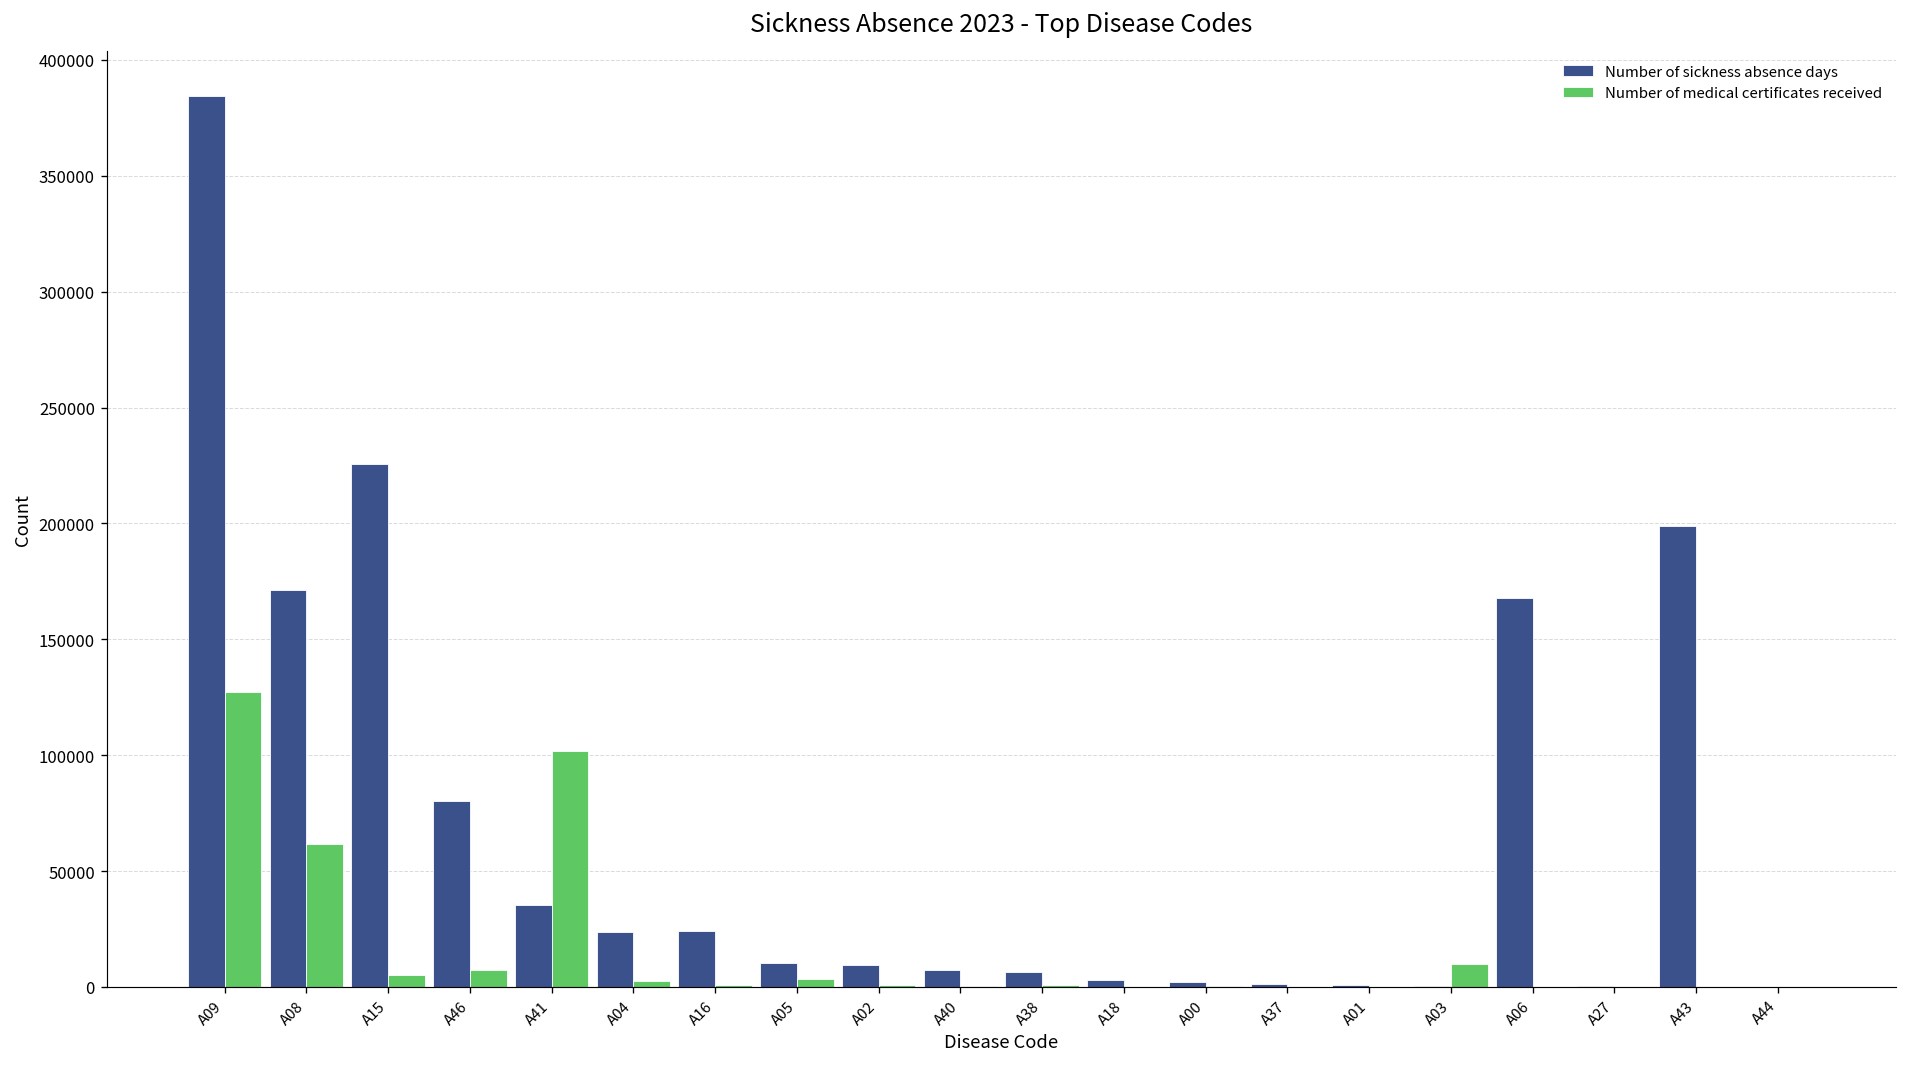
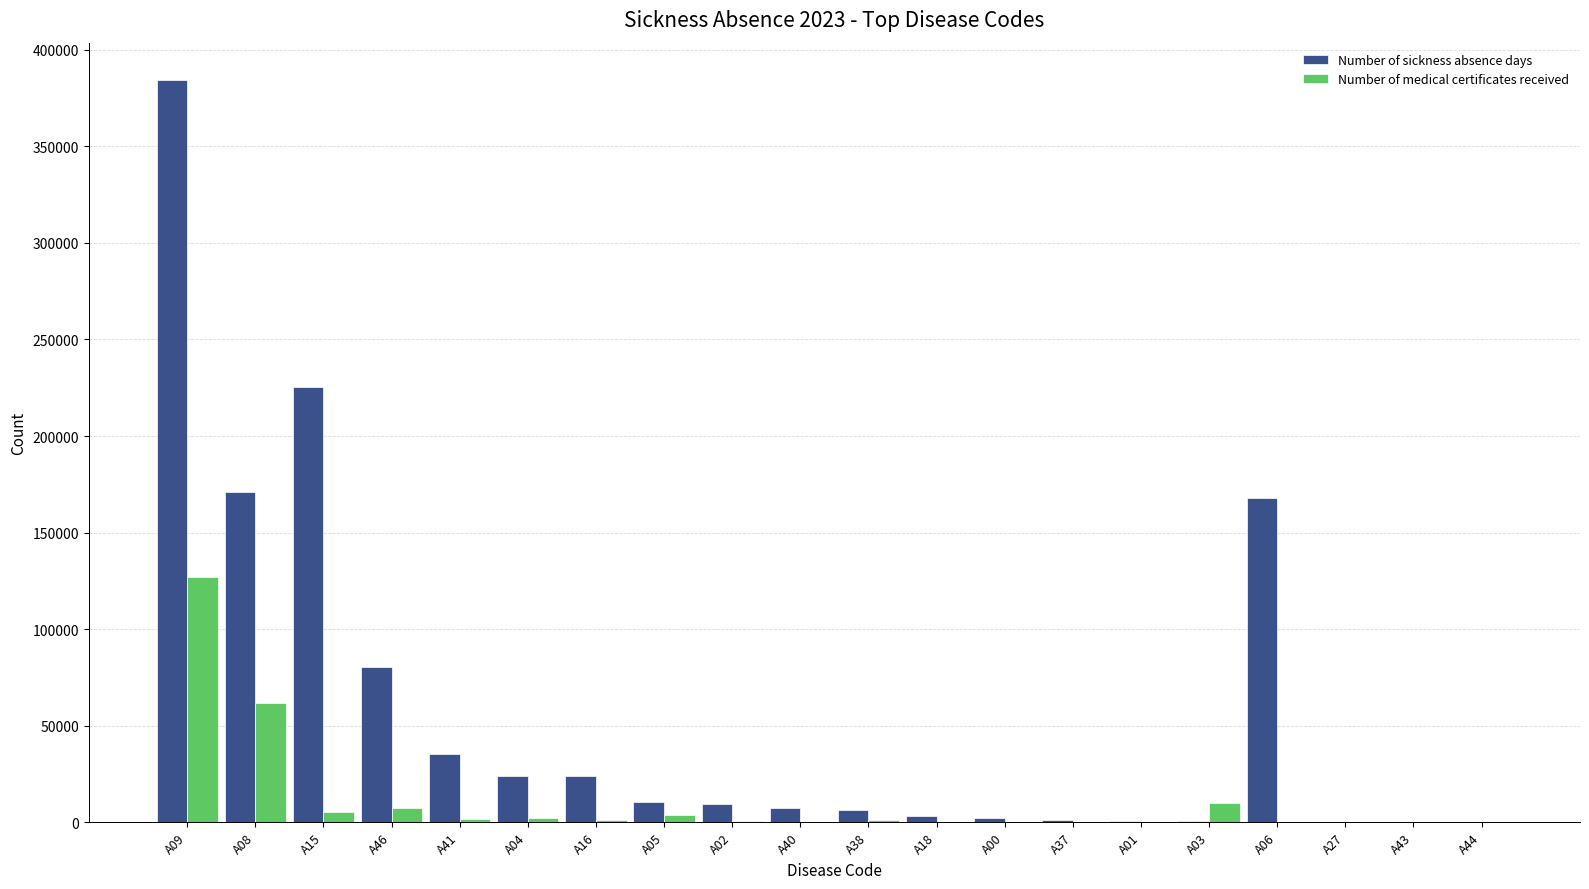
  {
    "Number of sickness absence days": {
      "A09": 384000,
      "A08": 171000,
      "A15": 225000,
      "A46": 80000,
      "A41": 35000,
      "A04": 24000,
      "A16": 24000,
      "A05": 10000,
      "A02": 9000,
      "A40": 7000,
      "A38": 6000,
      "A18": 3000,
      "A00": 2000,
      "A06": 168000,
-     "A43": 199000
+     "A43": 0
    },
    "Number of medical certificates received": {
      "A09": 127000,
      "A08": 62000,
      "A15": 5000,
      "A46": 7000,
-     "A41": 102000,
+     "A41": 2000,
      "A04": 2000,
      "A05": 4000,
      "A03": 10000
    }
  }
